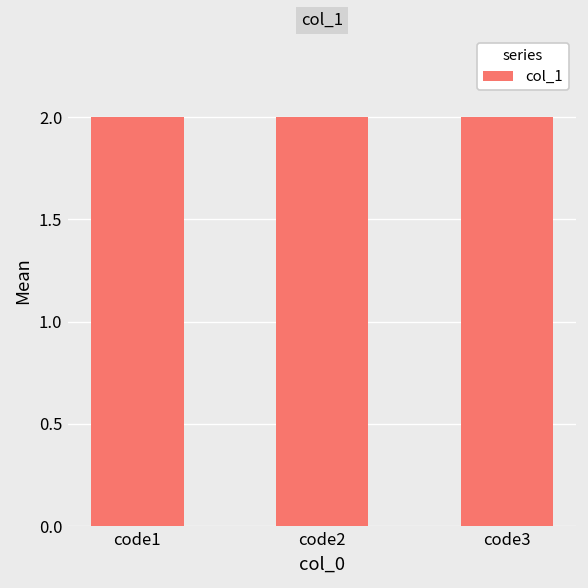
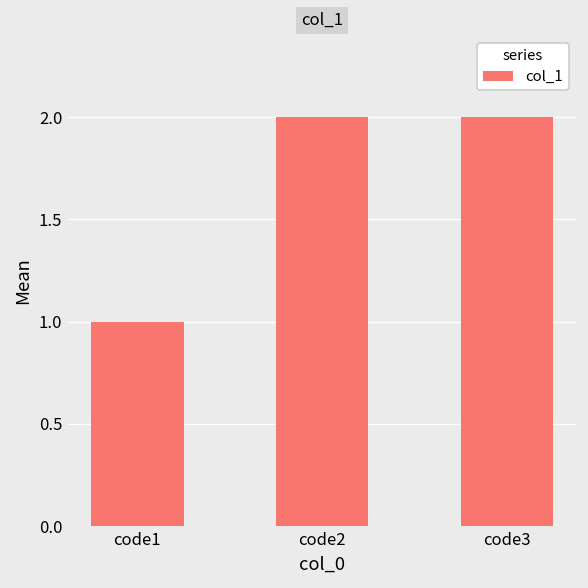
  {
-   "code1": 2,
+   "code1": 1,
    "code2": 2,
    "code3": 2
  }
